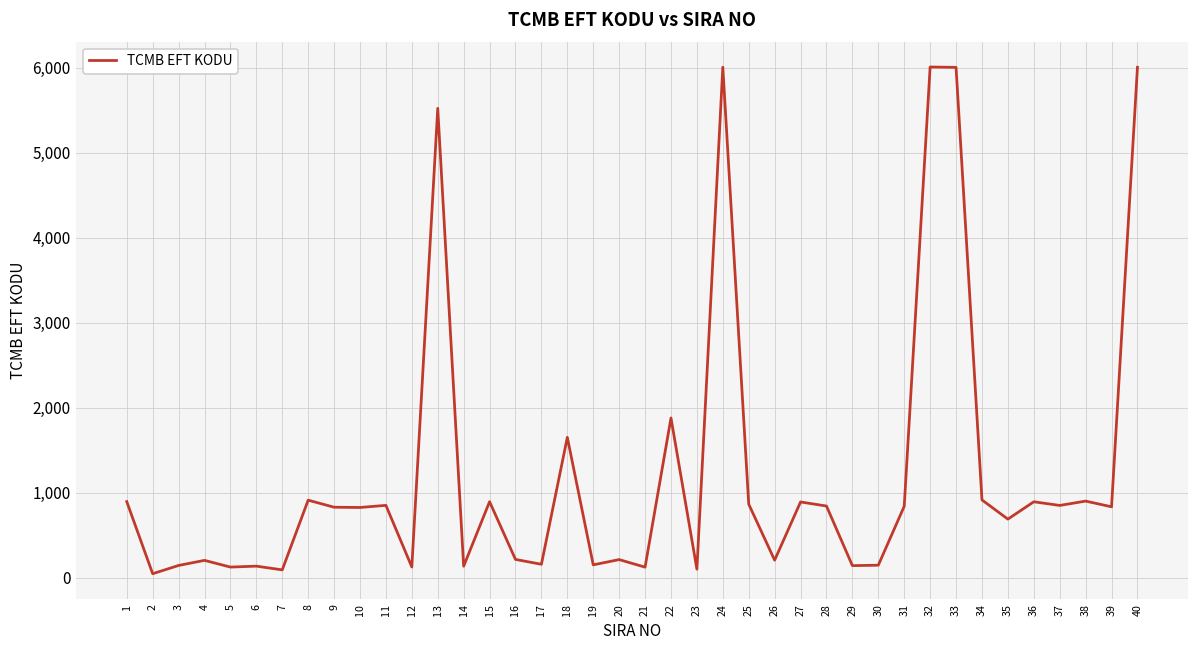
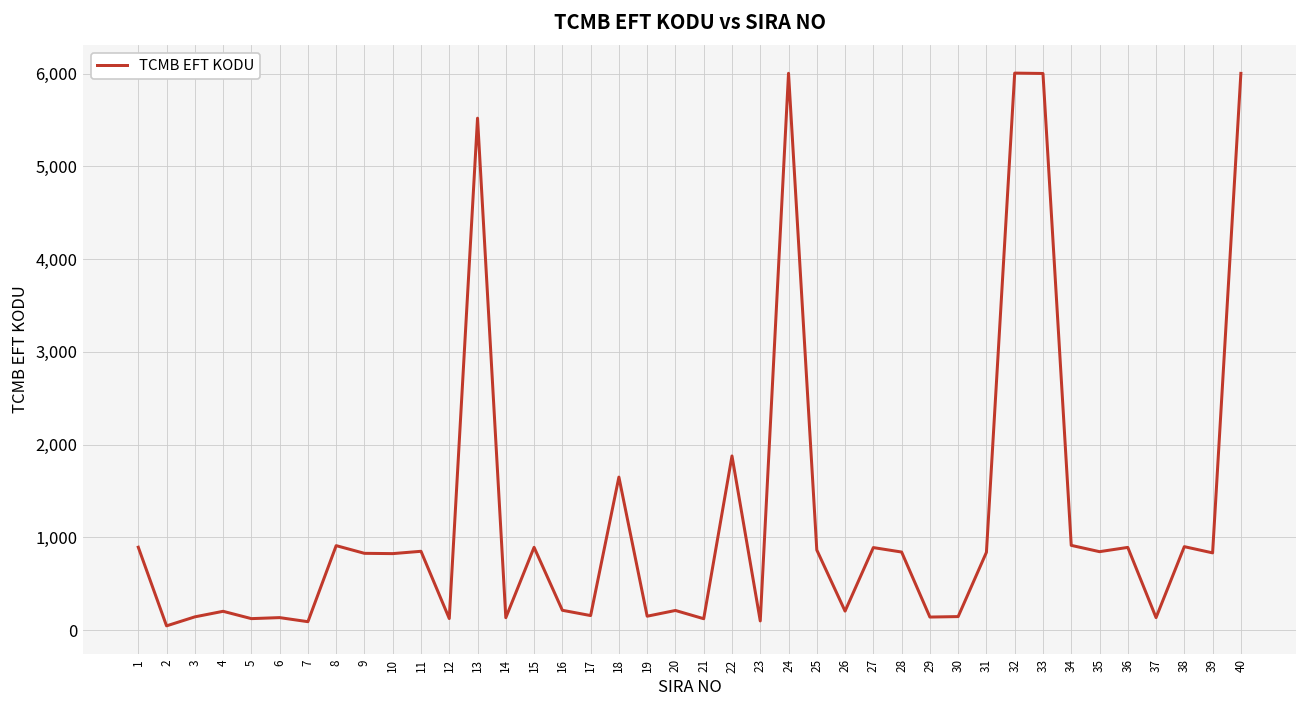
  {
    "1": "900",
    "2": "0",
    "3": "100",
    "4": "200",
    "5": "100",
    "6": "100",
    "7": "100",
    "8": "900",
    "9": "800",
    "10": "800",
    "11": "900",
    "12": "100",
    "13": "5,500",
    "14": "100",
    "15": "900",
    "16": "200",
    "17": "200",
    "18": "1,700",
    "19": "200",
    "20": "200",
    "21": "100",
    "22": "1,900",
    "23": "100",
    "24": "6,000",
    "25": "900",
    "26": "200",
    "27": "900",
    "28": "800",
    "29": "100",
    "30": "100",
    "31": "800",
    "32": "6,000",
    "33": "6,000",
    "34": "900",
-   "35": "700",
+   "35": "800",
    "36": "900",
-   "37": "800",
+   "37": "100",
    "38": "900",
    "39": "800",
    "40": "6,000"
  }
